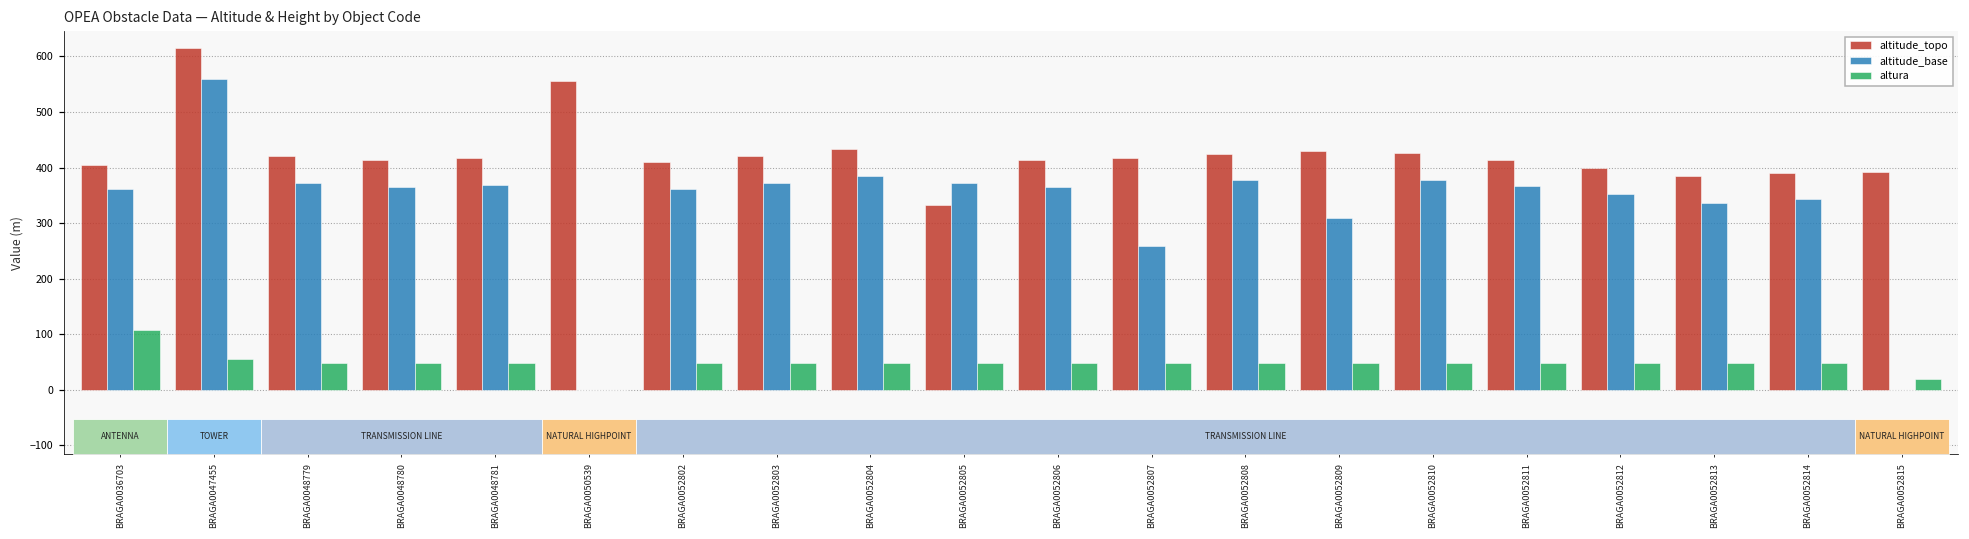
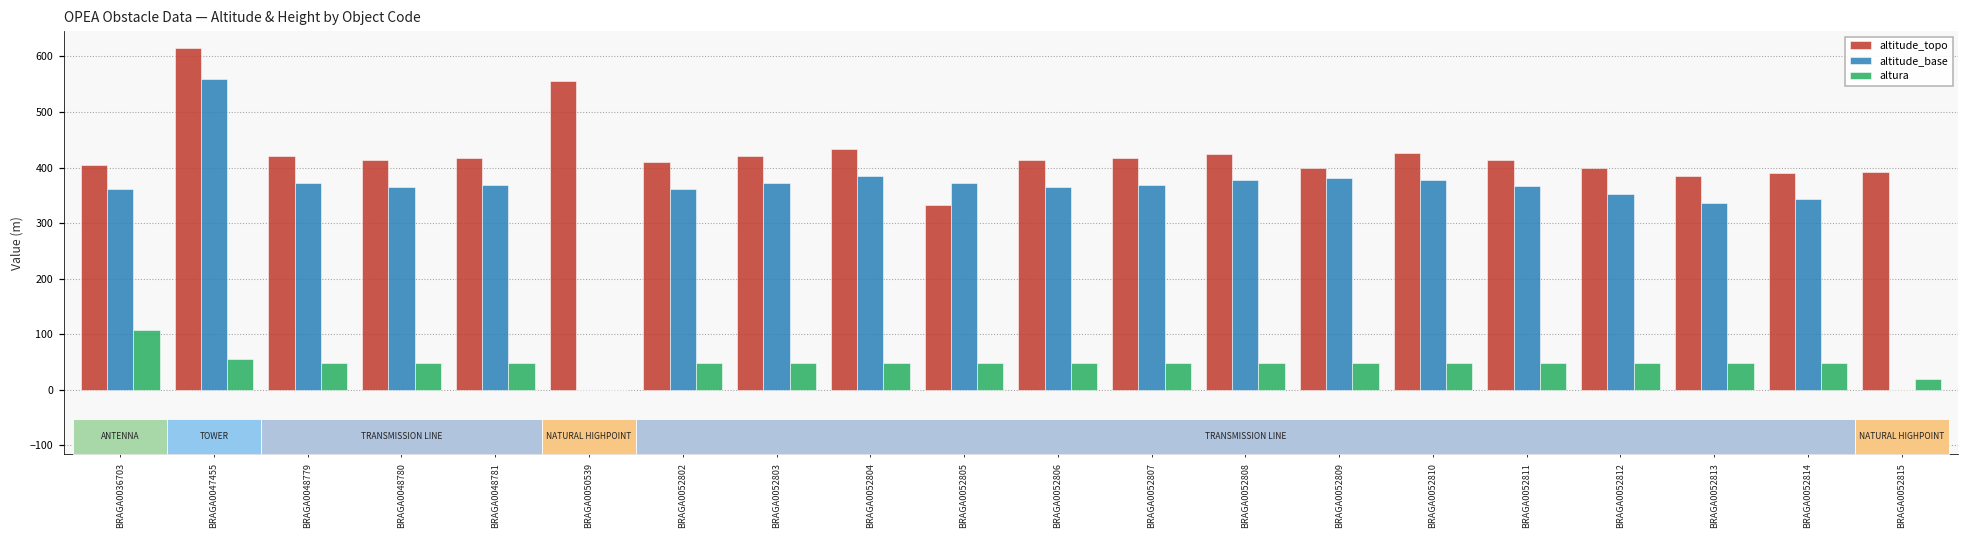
  {
    "altitude_topo": {
      "BRAGA0036703": 400,
      "BRAGA0047455": 610,
      "BRAGA0048779": 420,
      "BRAGA0048780": 410,
      "BRAGA0048781": 420,
      "BRAGA0050539": 560,
      "BRAGA0052802": 410,
      "BRAGA0052803": 420,
      "BRAGA0052804": 430,
      "BRAGA0052805": 330,
      "BRAGA0052806": 410,
      "BRAGA0052807": 420,
      "BRAGA0052808": 420,
-     "BRAGA0052809": 430,
+     "BRAGA0052809": 400,
      "BRAGA0052810": 430,
      "BRAGA0052811": 410,
      "BRAGA0052812": 400,
      "BRAGA0052813": 380,
      "BRAGA0052814": 390,
      "BRAGA0052815": 390
    },
    "altitude_base": {
      "BRAGA0036703": 360,
      "BRAGA0047455": 560,
      "BRAGA0048779": 370,
      "BRAGA0048780": 370,
      "BRAGA0048781": 370,
      "BRAGA0050539": 0,
      "BRAGA0052802": 360,
      "BRAGA0052803": 370,
      "BRAGA0052804": 390,
      "BRAGA0052805": 370,
      "BRAGA0052806": 370,
-     "BRAGA0052807": 260,
+     "BRAGA0052807": 370,
      "BRAGA0052808": 380,
-     "BRAGA0052809": 310,
+     "BRAGA0052809": 380,
      "BRAGA0052810": 380,
      "BRAGA0052811": 370,
      "BRAGA0052812": 350,
      "BRAGA0052813": 340,
      "BRAGA0052814": 340,
      "BRAGA0052815": 0
    },
    "altura": {
      "BRAGA0036703": 110,
      "BRAGA0047455": 60,
      "BRAGA0048779": 50,
      "BRAGA0048780": 50,
      "BRAGA0048781": 50,
      "BRAGA0050539": 0,
      "BRAGA0052802": 50,
      "BRAGA0052803": 50,
      "BRAGA0052804": 50,
      "BRAGA0052805": 50,
      "BRAGA0052806": 50,
      "BRAGA0052807": 50,
      "BRAGA0052808": 50,
      "BRAGA0052809": 50,
      "BRAGA0052810": 50,
      "BRAGA0052811": 50,
      "BRAGA0052812": 50,
      "BRAGA0052813": 50,
      "BRAGA0052814": 50,
      "BRAGA0052815": 20
    }
  }
